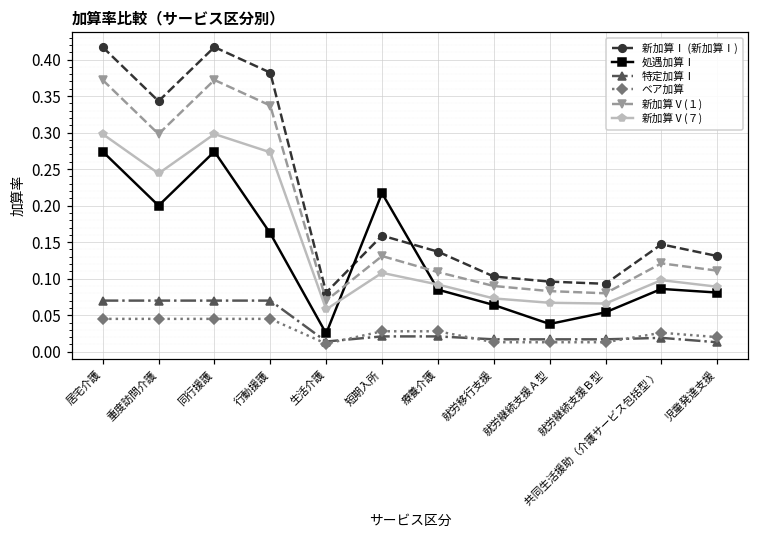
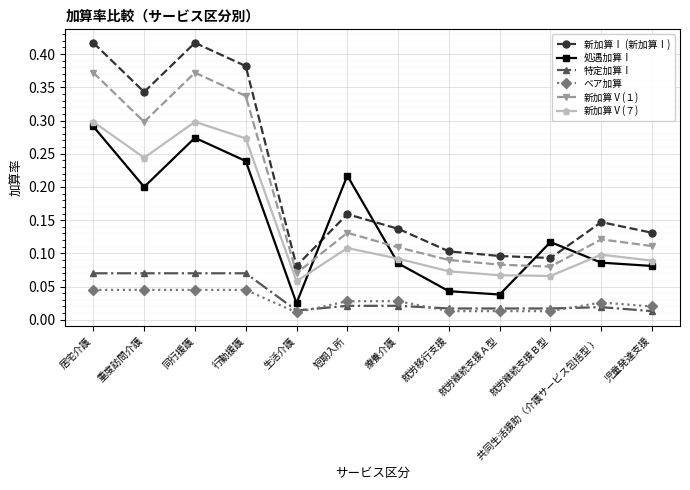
  {
    "処遇加算Ⅰ": {
-     "居宅介護": 0.27,
+     "居宅介護": 0.29,
      "重度訪問介護": 0.20,
      "同行援護": 0.27,
-     "行動援護": 0.16,
+     "行動援護": 0.24,
      "生活介護": 0.03,
      "短期入所": 0.22,
      "療養介護": 0.09,
-     "就労移行支援": 0.06,
+     "就労移行支援": 0.04,
      "就労継続支援Ａ型": 0.04,
-     "就労継続支援Ｂ型": 0.05,
+     "就労継続支援Ｂ型": 0.12,
      "共同生活援助（介護サービス包括型 ）": 0.09,
      "児童発達支援": 0.08
    }
  }
